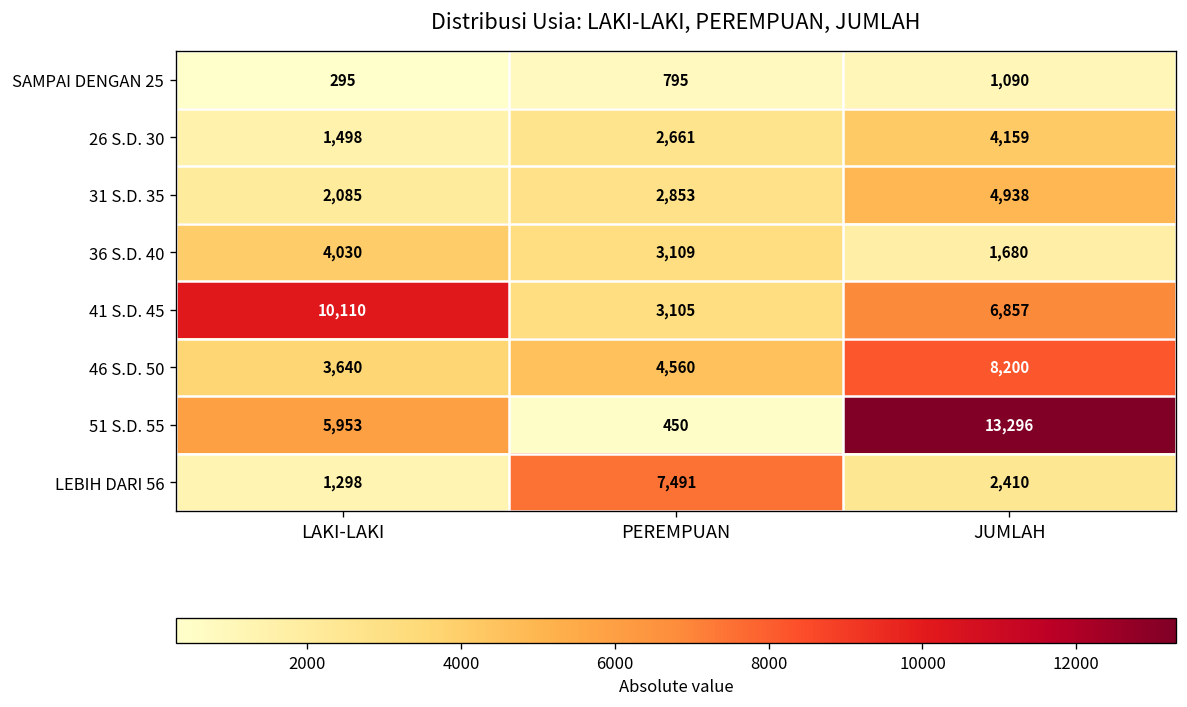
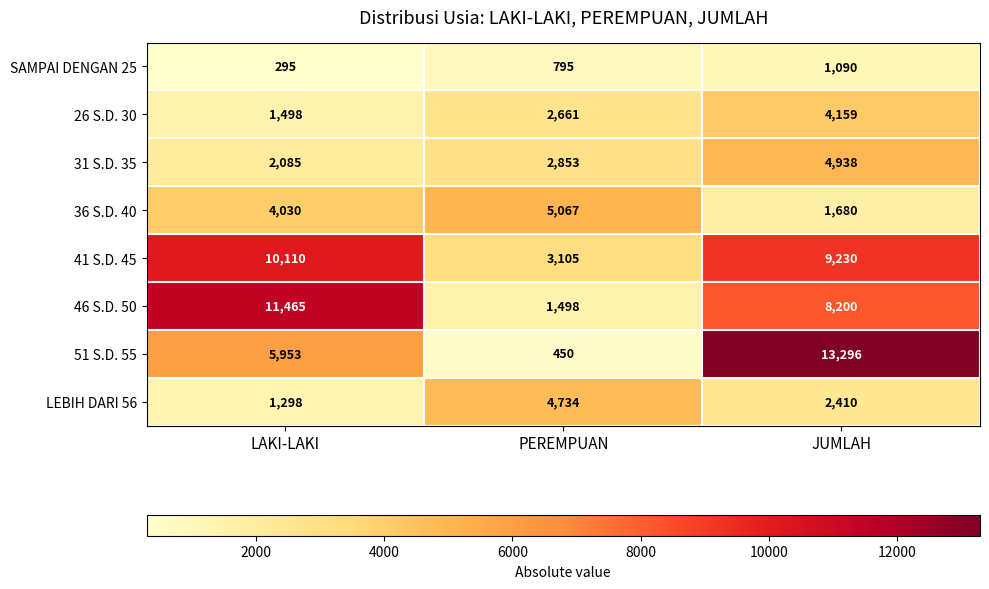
  {
    "SAMPAI DENGAN 25": {
      "LAKI-LAKI": "295",
      "PEREMPUAN": "795",
      "JUMLAH": "1,090"
    },
    "26 S.D. 30": {
      "LAKI-LAKI": "1,498",
      "PEREMPUAN": "2,661",
      "JUMLAH": "4,159"
    },
    "31 S.D. 35": {
      "LAKI-LAKI": "2,085",
      "PEREMPUAN": "2,853",
      "JUMLAH": "4,938"
    },
    "36 S.D. 40": {
      "LAKI-LAKI": "4,030",
-     "PEREMPUAN": "3,109",
+     "PEREMPUAN": "5,067",
      "JUMLAH": "1,680"
    },
    "41 S.D. 45": {
      "LAKI-LAKI": "10,110",
      "PEREMPUAN": "3,105",
-     "JUMLAH": "6,857"
+     "JUMLAH": "9,230"
    },
    "46 S.D. 50": {
-     "LAKI-LAKI": "3,640",
-     "PEREMPUAN": "4,560",
+     "LAKI-LAKI": "11,465",
+     "PEREMPUAN": "1,498",
      "JUMLAH": "8,200"
    },
    "51 S.D. 55": {
      "LAKI-LAKI": "5,953",
      "PEREMPUAN": "450",
      "JUMLAH": "13,296"
    },
    "LEBIH DARI 56": {
      "LAKI-LAKI": "1,298",
-     "PEREMPUAN": "7,491",
+     "PEREMPUAN": "4,734",
      "JUMLAH": "2,410"
    }
  }
